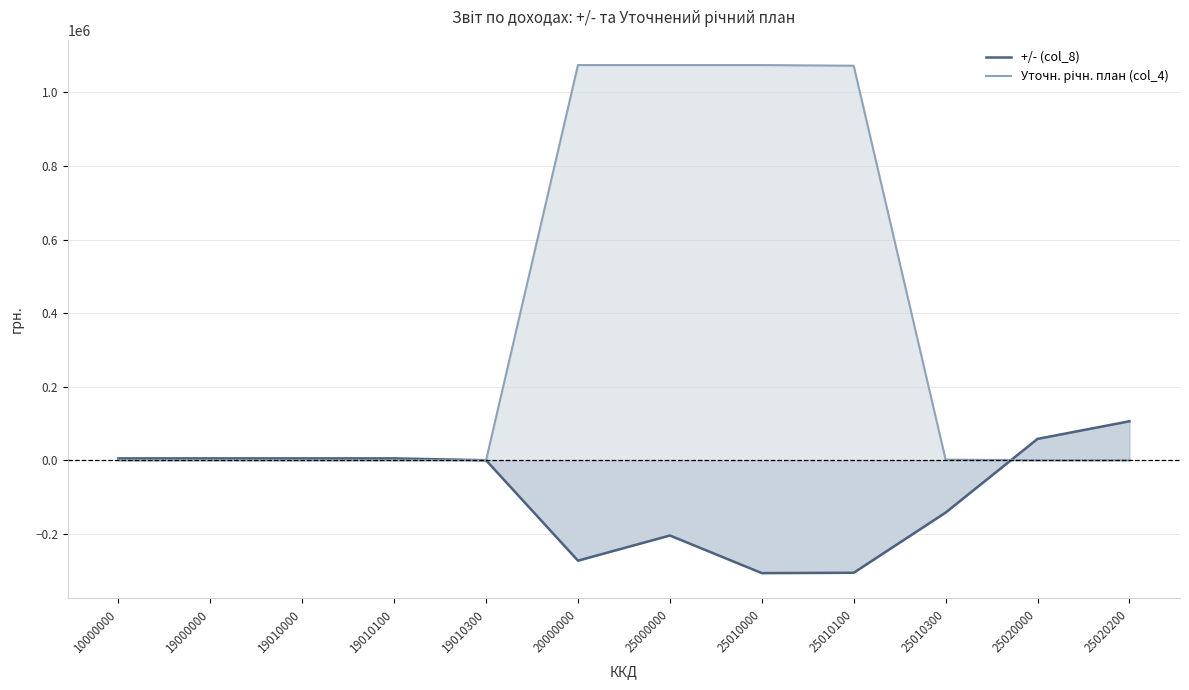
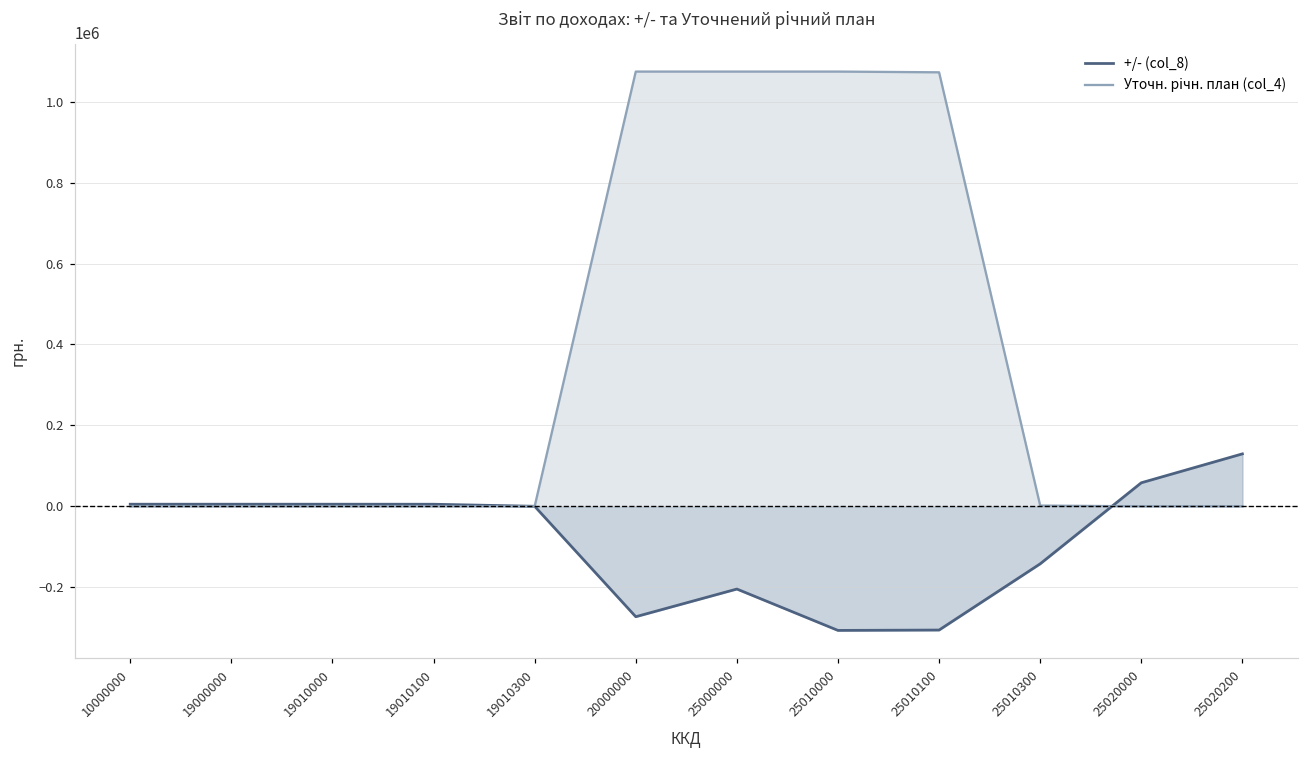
  {
    "+/- (col_8)": {
      "20000000": -270000,
      "25000000": -200000,
      "25010000": -310000,
      "25010100": -310000,
      "25010300": -140000,
-     "25020200": 110000
+     "25020200": 130000
    }
  }
